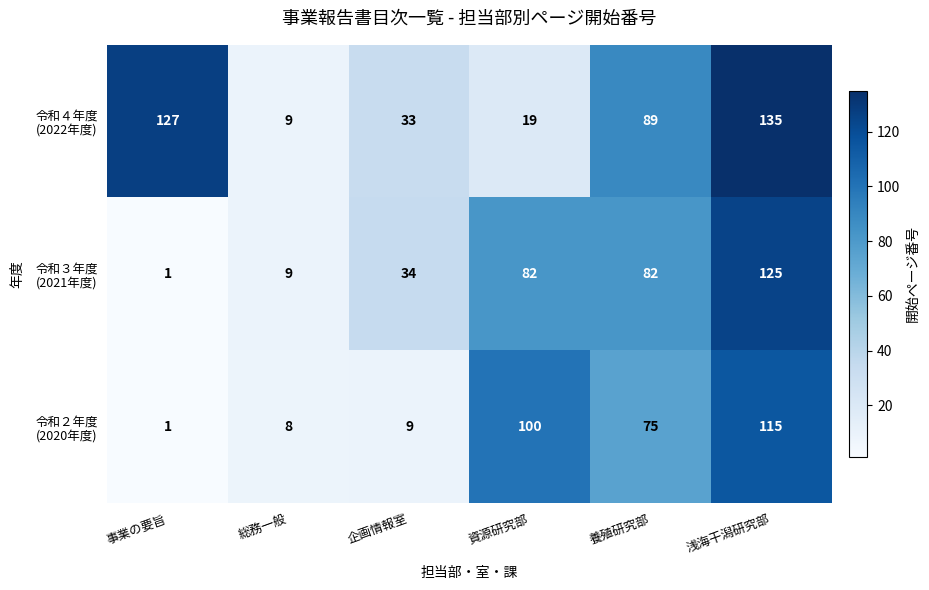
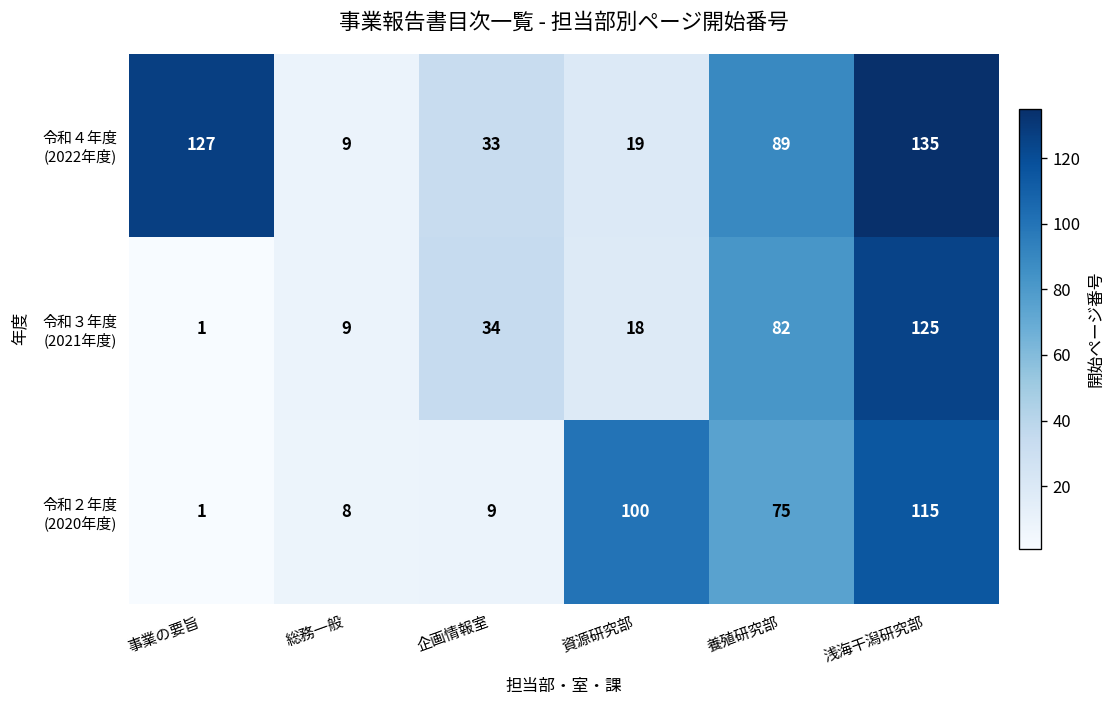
  {
    "令和４年度 (2022年度)": {
      "事業の要旨": 127,
      "総務一般": 9,
      "企画情報室": 33,
      "資源研究部": 19,
      "養殖研究部": 89,
      "浅海干潟研究部": 135
    },
    "令和３年度 (2021年度)": {
      "事業の要旨": 1,
      "総務一般": 9,
      "企画情報室": 34,
-     "資源研究部": 82,
+     "資源研究部": 18,
      "養殖研究部": 82,
      "浅海干潟研究部": 125
    },
    "令和２年度 (2020年度)": {
      "事業の要旨": 1,
      "総務一般": 8,
      "企画情報室": 9,
      "資源研究部": 100,
      "養殖研究部": 75,
      "浅海干潟研究部": 115
    }
  }
